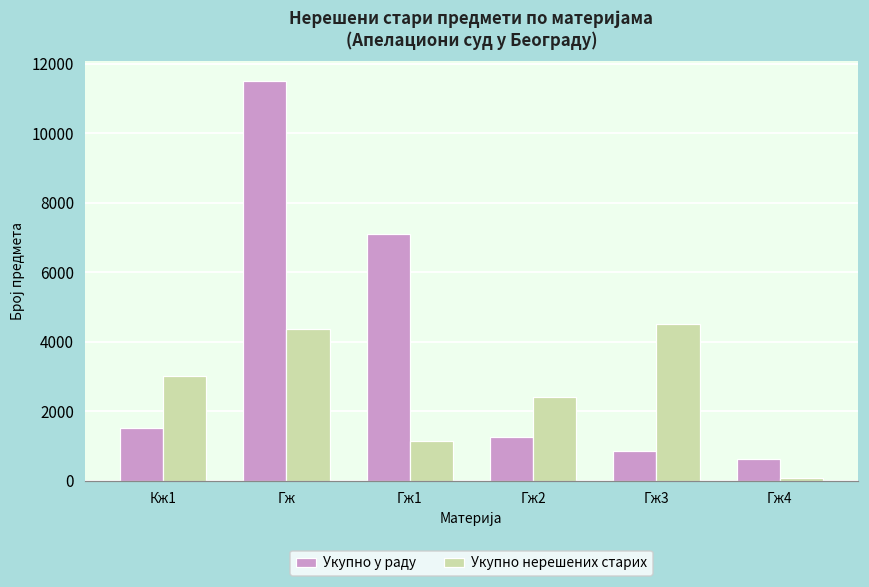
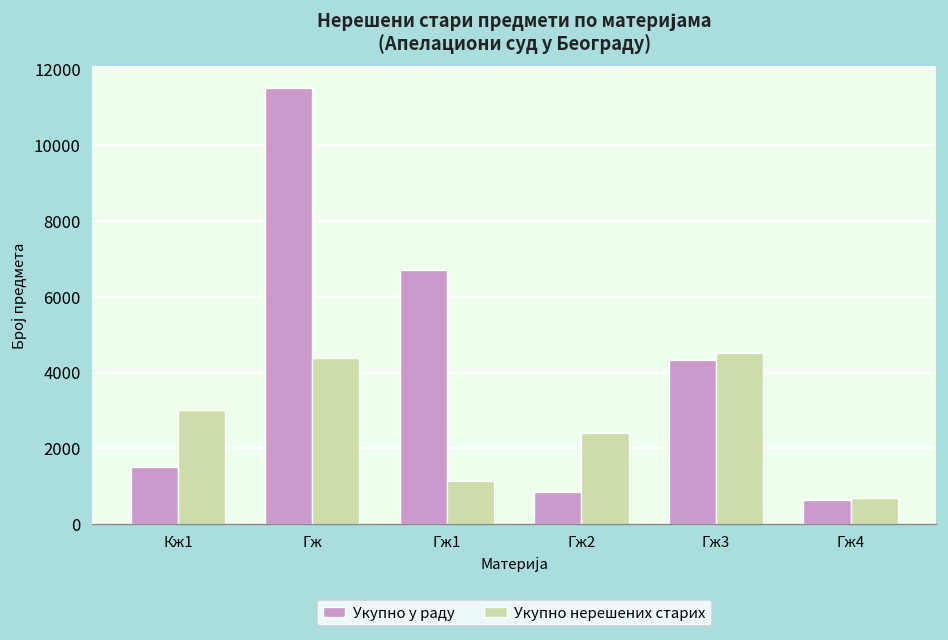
  {
    "Укупно у раду": {
      "Кж1": 1500,
      "Гж": 11500,
-     "Гж1": 7100,
-     "Гж2": 1300,
-     "Гж3": 800,
+     "Гж1": 6700,
+     "Гж2": 900,
+     "Гж3": 4300,
      "Гж4": 600
    },
    "Укупно нерешених старих": {
      "Кж1": 3000,
      "Гж": 4400,
      "Гж1": 1100,
      "Гж2": 2400,
      "Гж3": 4500,
-     "Гж4": 100
+     "Гж4": 700
    }
  }
